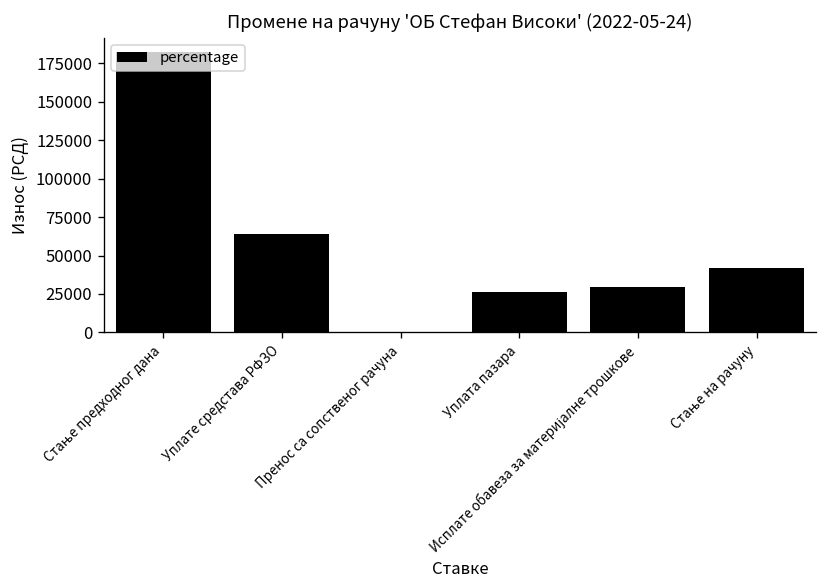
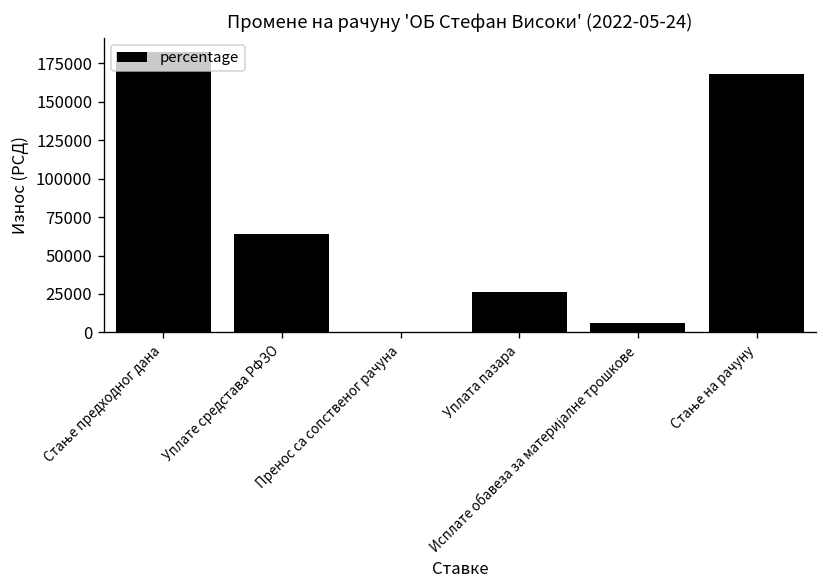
  {
    "Уплате средстава РФЗО": 64000,
    "Пренос са сопственог рачуна": 0,
    "Уплата пазара": 26000,
-   "Исплате обавеза за материјалне трошкове": 30000,
-   "Стање на рачуну": 42000
+   "Исплате обавеза за материјалне трошкове": 6000,
+   "Стање на рачуну": 168000
  }
